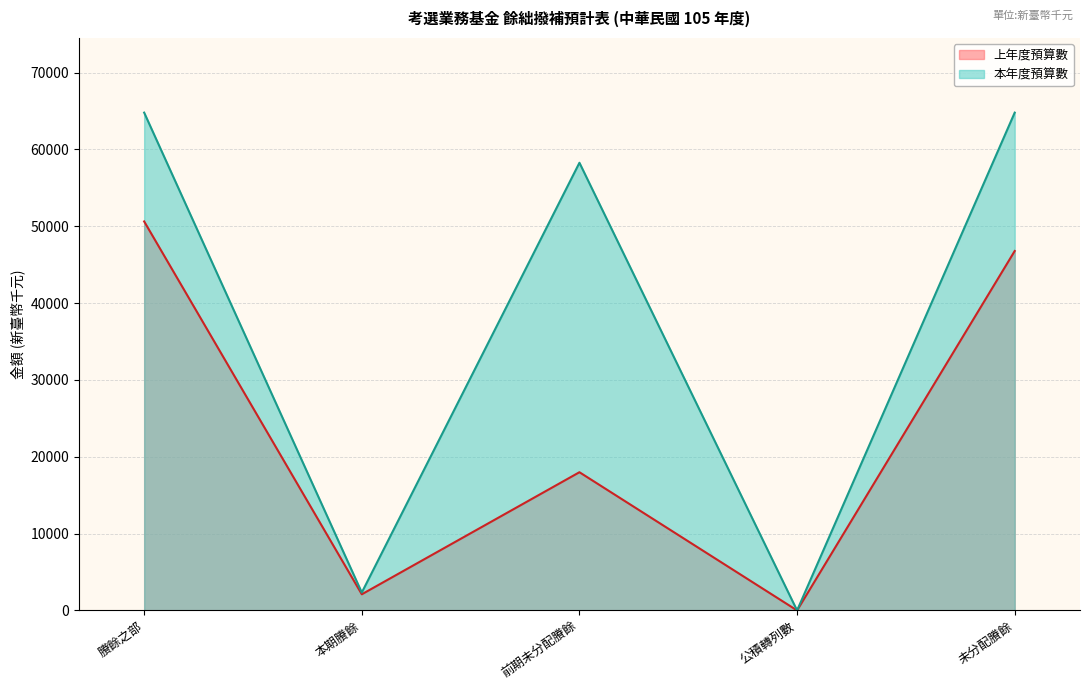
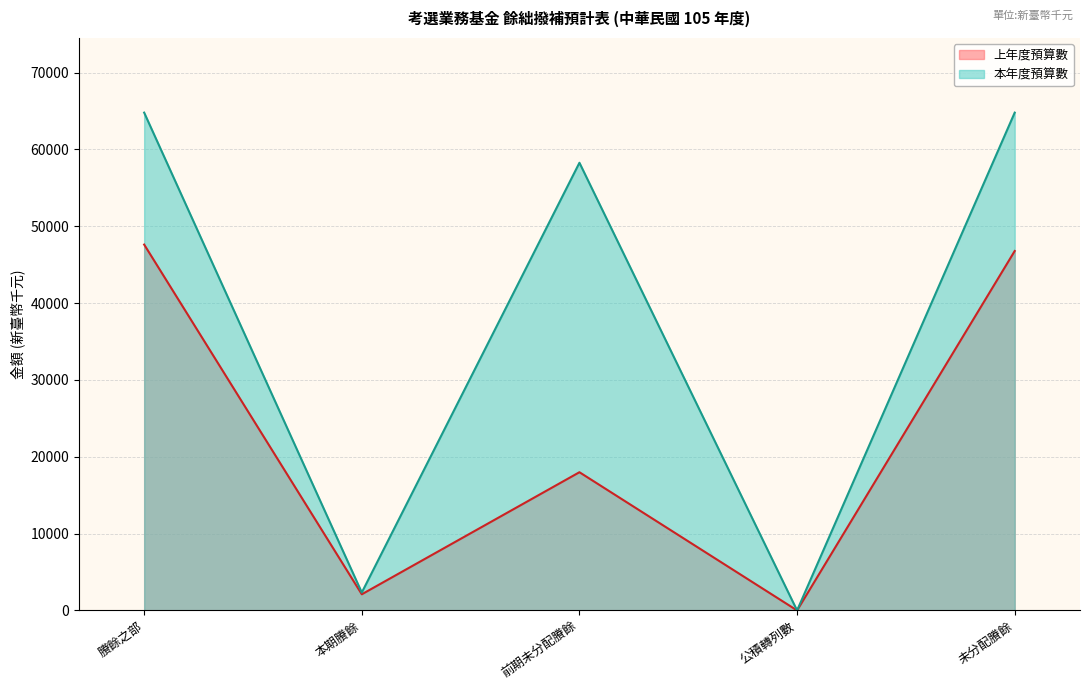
  {
    "上年度預算數": {
-     "賸餘之部": 51000,
+     "賸餘之部": 48000,
      "前期未分配賸餘": 18000,
      "未分配賸餘": 47000
    },
    "本年度預算數": {
      "賸餘之部": 65000,
      "前期未分配賸餘": 58000,
      "未分配賸餘": 65000
    }
  }
